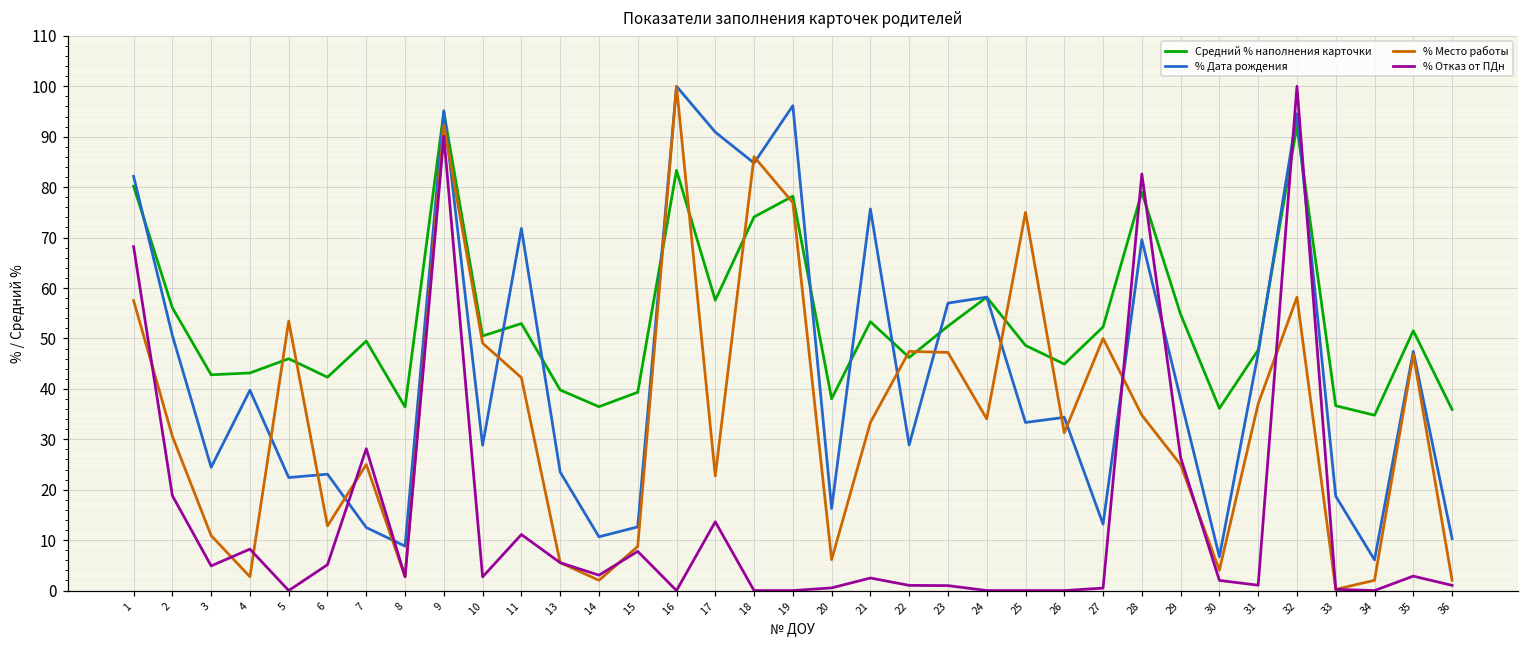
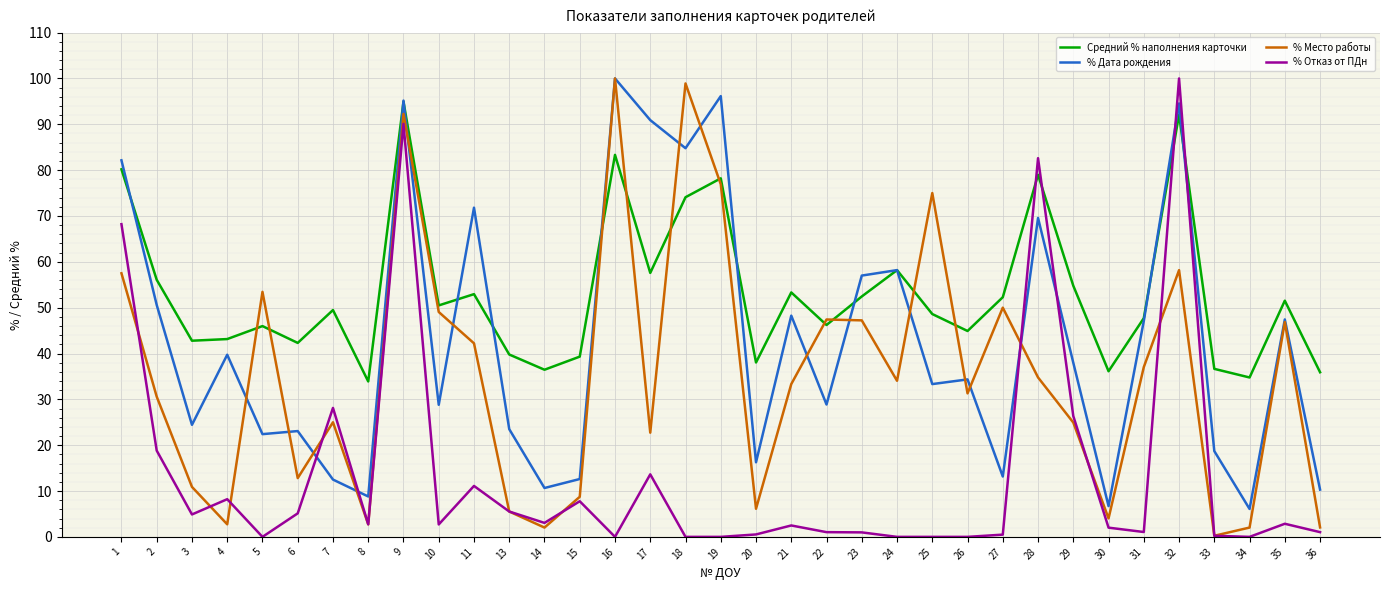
  {
    "Средний % наполнения карточки": {
      "1": 80,
      "2": 56,
      "3": 43,
      "4": 43,
      "5": 46,
      "6": 42,
      "7": 49,
-     "8": 36,
+     "8": 34,
      "10": 50,
      "11": 53,
      "13": 40,
      "14": 36,
      "15": 39,
      "16": 83,
      "17": 58,
      "18": 74,
      "19": 78,
      "20": 38,
      "21": 53,
      "22": 46,
      "23": 52,
      "25": 49,
      "26": 45,
      "27": 52,
      "28": 79,
      "29": 55,
      "30": 36,
      "31": 48,
      "32": 92,
      "33": 37,
      "34": 35,
      "35": 52,
      "36": 36
    },
    "% Дата рождения": {
      "1": 82,
      "2": 51,
      "3": 24,
      "4": 40,
      "5": 22,
      "6": 23,
      "7": 13,
      "8": 9,
      "10": 29,
      "11": 72,
      "13": 24,
      "14": 11,
      "15": 13,
      "17": 91,
      "18": 85,
      "19": 96,
      "20": 16,
-     "21": 76,
+     "21": 48,
      "22": 29,
      "23": 57,
      "25": 33,
      "26": 34,
      "27": 13,
      "28": 70,
      "29": 38,
      "30": 7,
      "31": 47,
      "32": 95,
      "33": 19,
      "34": 6,
      "35": 47,
      "36": 10
    },
    "% Место работы": {
      "1": 58,
      "2": 31,
      "3": 11,
      "4": 3,
      "5": 53,
      "6": 13,
      "7": 25,
      "9": 92,
      "10": 49,
      "11": 42,
      "14": 2,
      "15": 9,
      "17": 23,
-     "18": 86,
+     "18": 99,
      "19": 77,
      "20": 6,
      "21": 33,
      "22": 47,
      "23": 47,
      "24": 34,
      "25": 75,
      "26": 31,
      "27": 50,
      "28": 35,
      "29": 25,
      "30": 4,
      "31": 37,
      "32": 58,
      "34": 2,
      "35": 47,
      "36": 2
    },
    "% Отказ от ПДн": {
      "1": 68,
      "2": 19,
      "3": 5,
      "4": 8,
      "5": 0,
      "6": 5,
      "7": 28,
      "9": 90,
      "10": 3,
      "11": 11,
      "14": 3,
      "15": 8,
      "16": 0,
      "17": 14,
      "18": 0,
      "19": 0,
      "20": 1,
      "21": 2,
      "22": 1,
      "23": 1,
      "24": 0,
      "25": 0,
      "26": 0,
      "27": 0,
      "28": 83,
      "29": 26,
      "30": 2,
      "31": 1,
      "32": 100,
      "34": 0,
      "35": 3,
      "36": 1
    }
  }
